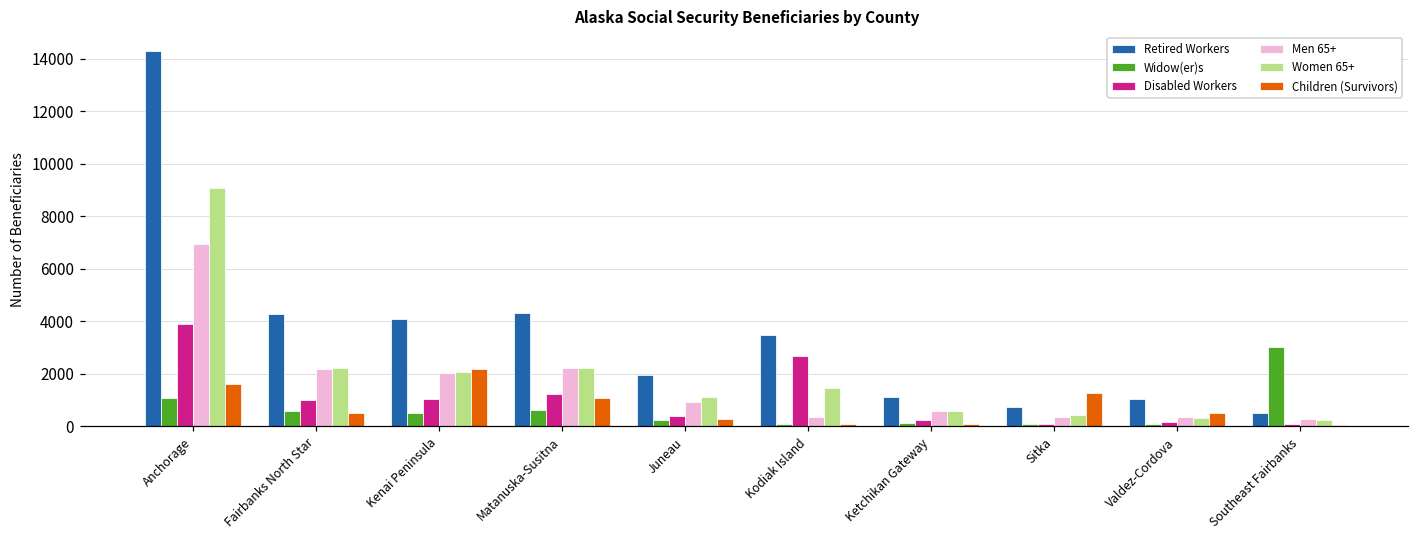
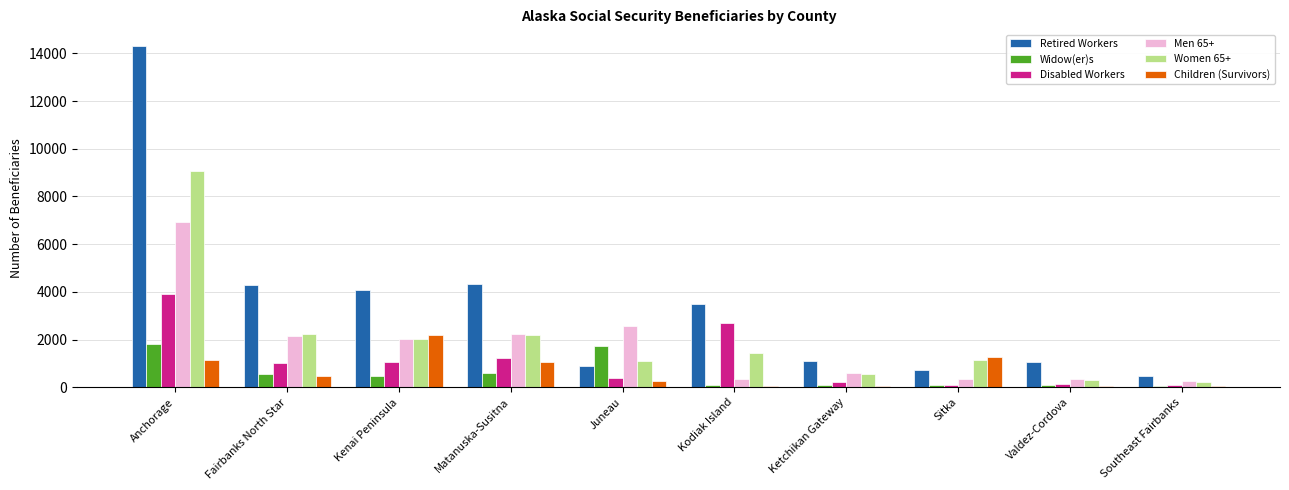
  {
    "Retired Workers": {
      "Anchorage": 14300,
      "Fairbanks North Star": 4300,
      "Kenai Peninsula": 4100,
      "Matanuska-Susitna": 4300,
-     "Juneau": 2000,
+     "Juneau": 900,
      "Kodiak Island": 3500,
      "Ketchikan Gateway": 1100,
      "Sitka": 700,
      "Valdez-Cordova": 1000,
      "Southeast Fairbanks": 500
    },
    "Widow(er)s": {
-     "Anchorage": 1100,
+     "Anchorage": 1800,
      "Fairbanks North Star": 600,
      "Kenai Peninsula": 500,
      "Matanuska-Susitna": 600,
-     "Juneau": 200,
+     "Juneau": 1800,
      "Ketchikan Gateway": 100,
-     "Southeast Fairbanks": 3000
+     "Southeast Fairbanks": 100
    },
    "Disabled Workers": {
      "Anchorage": 3900,
      "Fairbanks North Star": 1000,
      "Kenai Peninsula": 1000,
      "Matanuska-Susitna": 1200,
      "Juneau": 400,
      "Kodiak Island": 2700,
      "Ketchikan Gateway": 200,
      "Valdez-Cordova": 100
    },
    "Men 65+": {
      "Anchorage": 6900,
      "Fairbanks North Star": 2200,
      "Kenai Peninsula": 2000,
      "Matanuska-Susitna": 2200,
-     "Juneau": 900,
+     "Juneau": 2600,
      "Kodiak Island": 300,
      "Ketchikan Gateway": 600,
      "Sitka": 300,
      "Valdez-Cordova": 400,
      "Southeast Fairbanks": 300
    },
    "Women 65+": {
      "Anchorage": 9100,
      "Fairbanks North Star": 2200,
      "Kenai Peninsula": 2000,
      "Matanuska-Susitna": 2200,
      "Juneau": 1100,
      "Kodiak Island": 1400,
      "Ketchikan Gateway": 600,
-     "Sitka": 400,
+     "Sitka": 1200,
      "Valdez-Cordova": 300,
      "Southeast Fairbanks": 200
    },
    "Children (Survivors)": {
-     "Anchorage": 1600,
+     "Anchorage": 1100,
      "Fairbanks North Star": 500,
      "Kenai Peninsula": 2200,
      "Matanuska-Susitna": 1100,
      "Juneau": 300,
      "Sitka": 1300,
-     "Valdez-Cordova": 500
+     "Valdez-Cordova": 100
    }
  }
